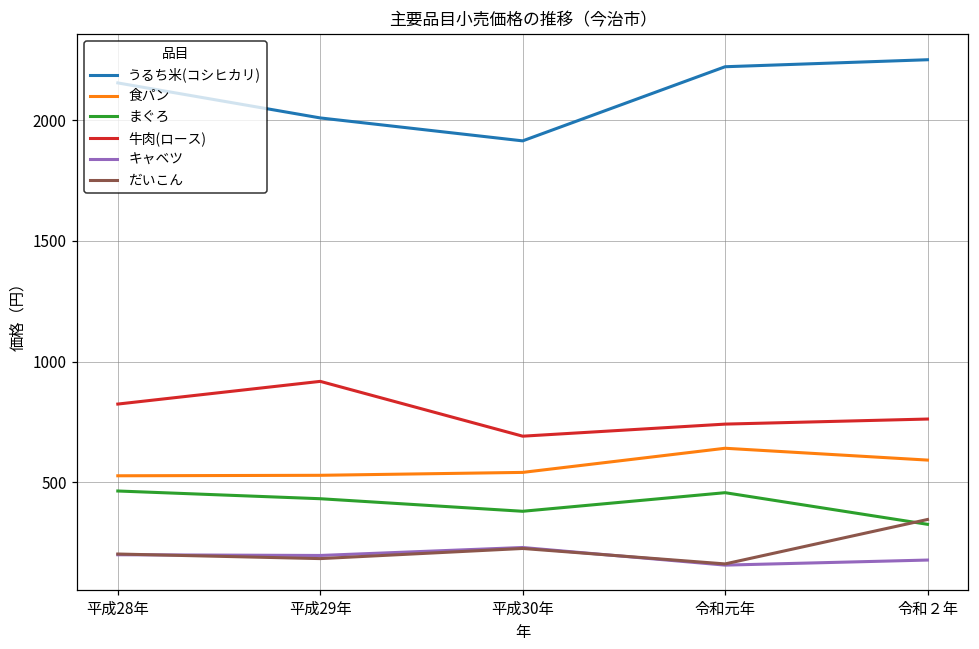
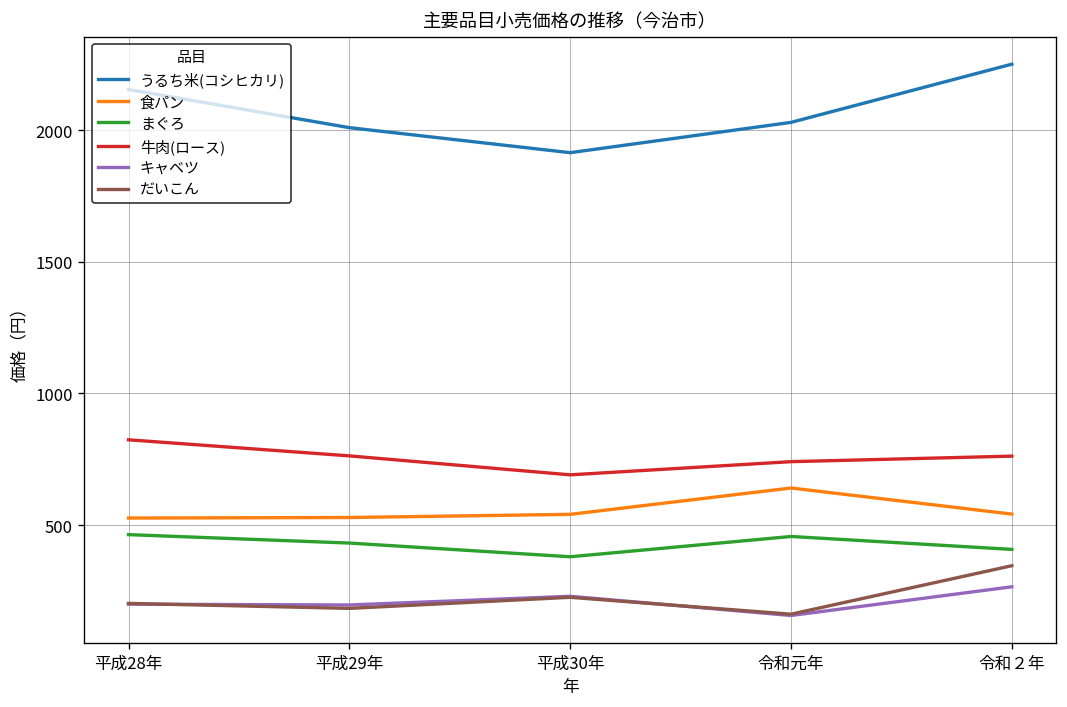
  {
    "うるち米(コシヒカリ)": {
      "平成29年": 2010,
      "平成30年": 1910,
-     "令和元年": 2220,
+     "令和元年": 2030,
      "令和２年": 2250
    },
    "食パン": {
      "平成28年": 530,
      "平成29年": 530,
      "平成30年": 540,
      "令和元年": 640,
-     "令和２年": 590
+     "令和２年": 540
    },
    "まぐろ": {
      "平成28年": 460,
      "平成29年": 430,
      "平成30年": 380,
      "令和元年": 460,
-     "令和２年": 330
+     "令和２年": 410
    },
    "牛肉(ロース)": {
      "平成28年": 820,
-     "平成29年": 920,
+     "平成29年": 760,
      "平成30年": 690,
      "令和元年": 740,
      "令和２年": 760
    },
    "キャベツ": {
      "平成29年": 200,
-     "令和２年": 180
+     "令和２年": 270
    },
    "だいこん": {
      "平成29年": 180,
      "令和２年": 350
    }
  }
